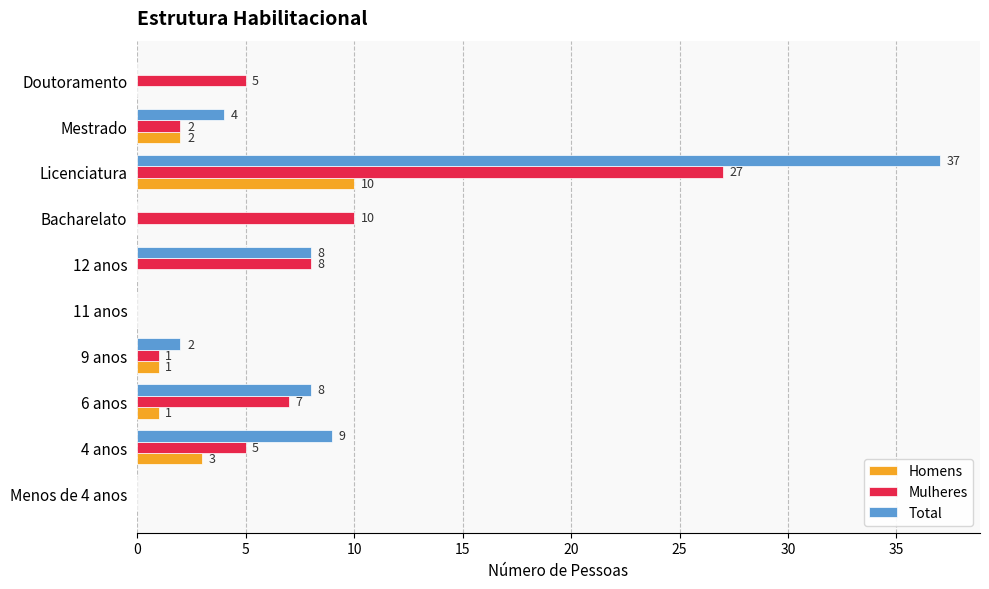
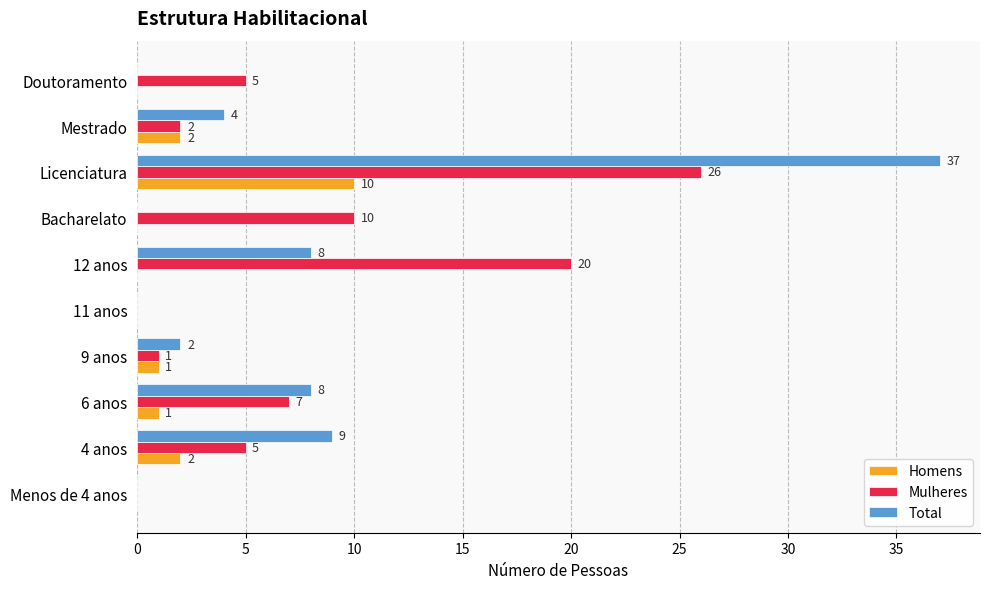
  {
    "Homens": {
      "Mestrado": 2,
      "Licenciatura": 10,
      "9 anos": 1,
      "6 anos": 1,
-     "4 anos": 3
+     "4 anos": 2
    },
    "Mulheres": {
      "Doutoramento": 5,
      "Mestrado": 2,
-     "Licenciatura": 27,
+     "Licenciatura": 26,
      "Bacharelato": 10,
-     "12 anos": 8,
+     "12 anos": 20,
      "9 anos": 1,
      "6 anos": 7,
      "4 anos": 5
    },
    "Total": {
      "Mestrado": 4,
      "Licenciatura": 37,
      "12 anos": 8,
      "9 anos": 2,
      "6 anos": 8,
      "4 anos": 9
    }
  }
